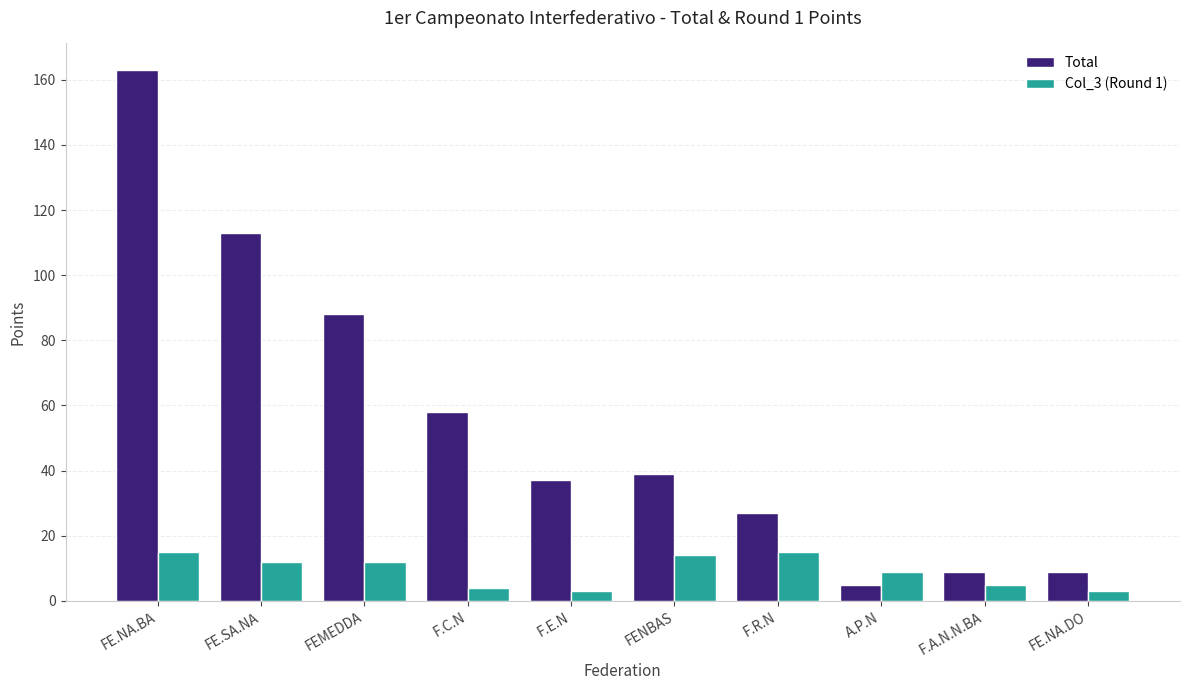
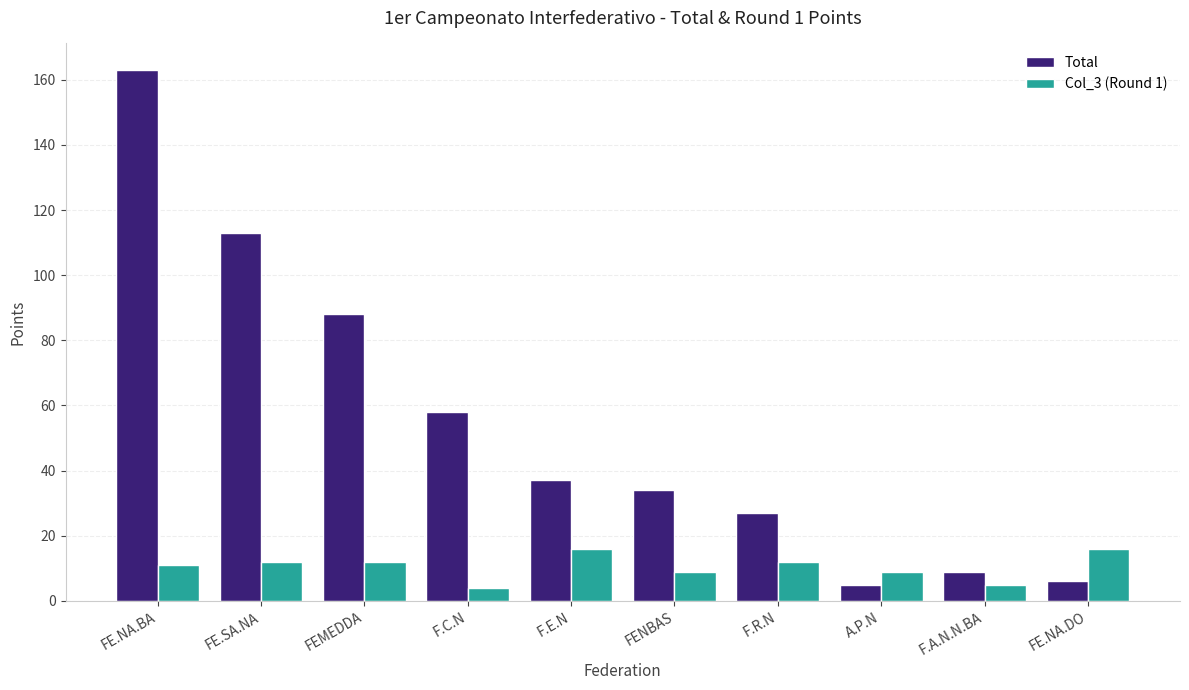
  {
    "Total": {
      "FE.NA.BA": 163,
      "FE.SA.NA": 113,
      "FEMEDDA": 88,
      "F.C.N": 58,
      "F.E.N": 37,
-     "FENBAS": 39,
+     "FENBAS": 34,
      "F.R.N": 27,
      "A.P.N": 5,
      "F.A.N.N.BA": 9,
-     "FE.NA.DO": 9
+     "FE.NA.DO": 6
    },
    "Col_3 (Round 1)": {
-     "FE.NA.BA": 15,
+     "FE.NA.BA": 11,
      "FE.SA.NA": 12,
      "FEMEDDA": 12,
      "F.C.N": 4,
-     "F.E.N": 3,
-     "FENBAS": 14,
-     "F.R.N": 15,
+     "F.E.N": 16,
+     "FENBAS": 9,
+     "F.R.N": 12,
      "A.P.N": 9,
      "F.A.N.N.BA": 5,
-     "FE.NA.DO": 3
+     "FE.NA.DO": 16
    }
  }
